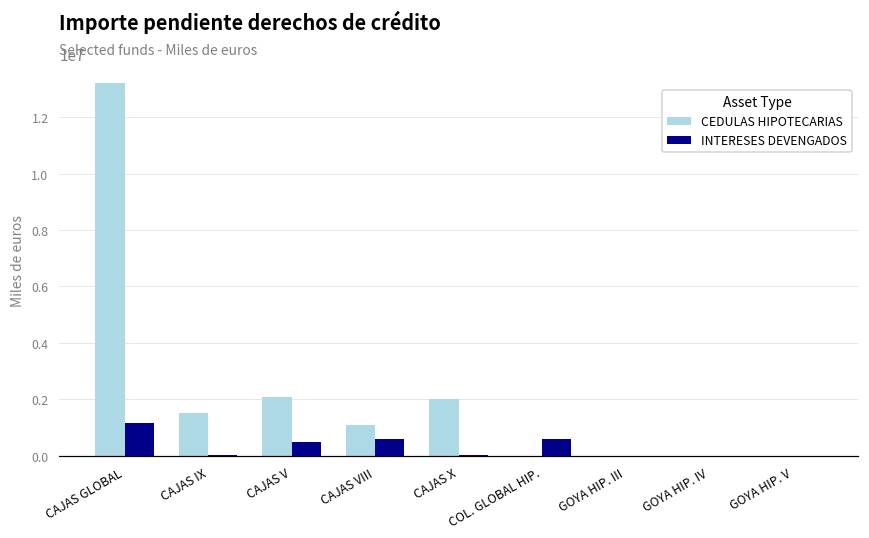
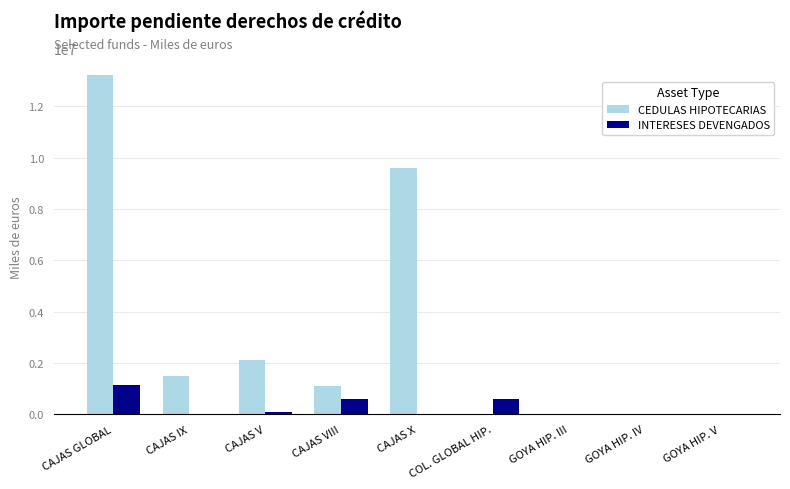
  {
    "CEDULAS HIPOTECARIAS": {
      "CAJAS GLOBAL": 13200000,
      "CAJAS IX": 1500000,
      "CAJAS V": 2100000,
      "CAJAS VIII": 1100000,
-     "CAJAS X": 2000000,
+     "CAJAS X": 9600000,
      "COL. GLOBAL HIP.": 0,
      "GOYA HIP. III": 0,
      "GOYA HIP. IV": 0,
      "GOYA HIP. V": 0
    },
    "INTERESES DEVENGADOS": {
      "CAJAS GLOBAL": 1100000,
-     "CAJAS V": 500000,
+     "CAJAS V": 100000,
      "CAJAS VIII": 600000,
      "COL. GLOBAL HIP.": 600000
    }
  }
